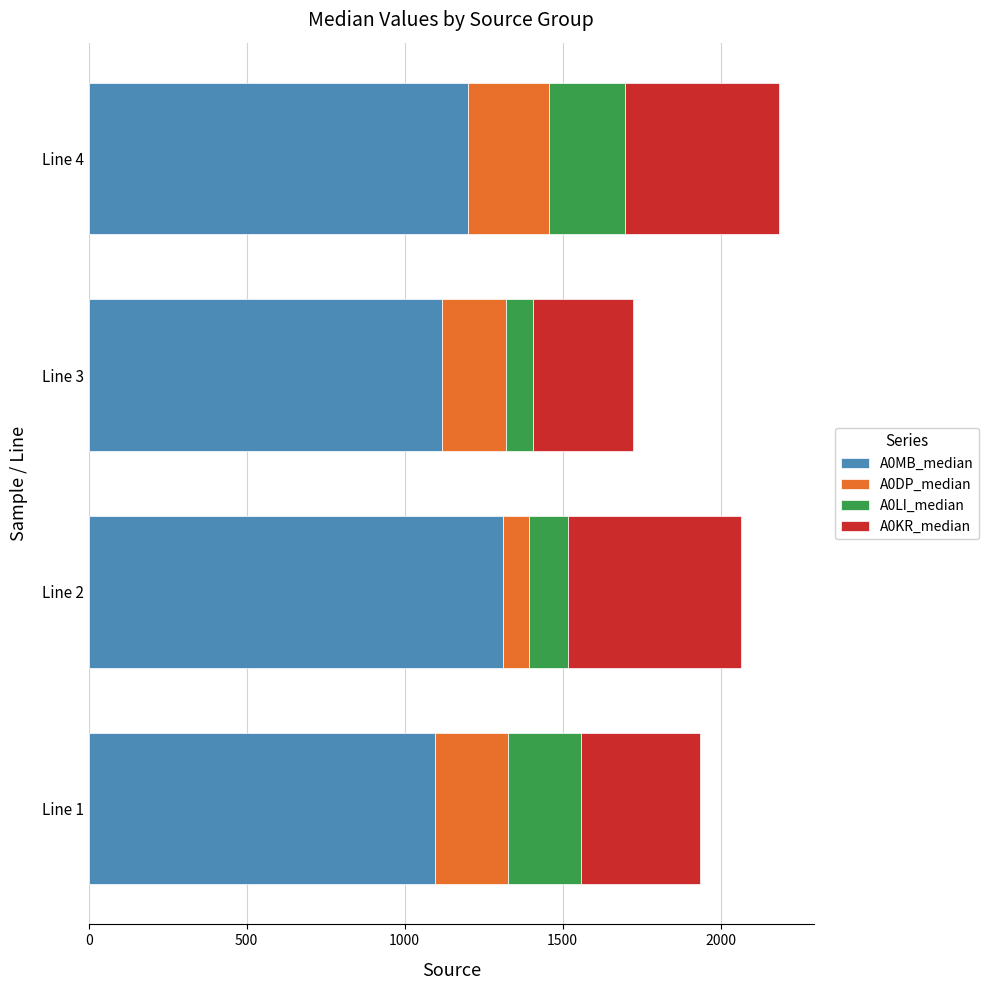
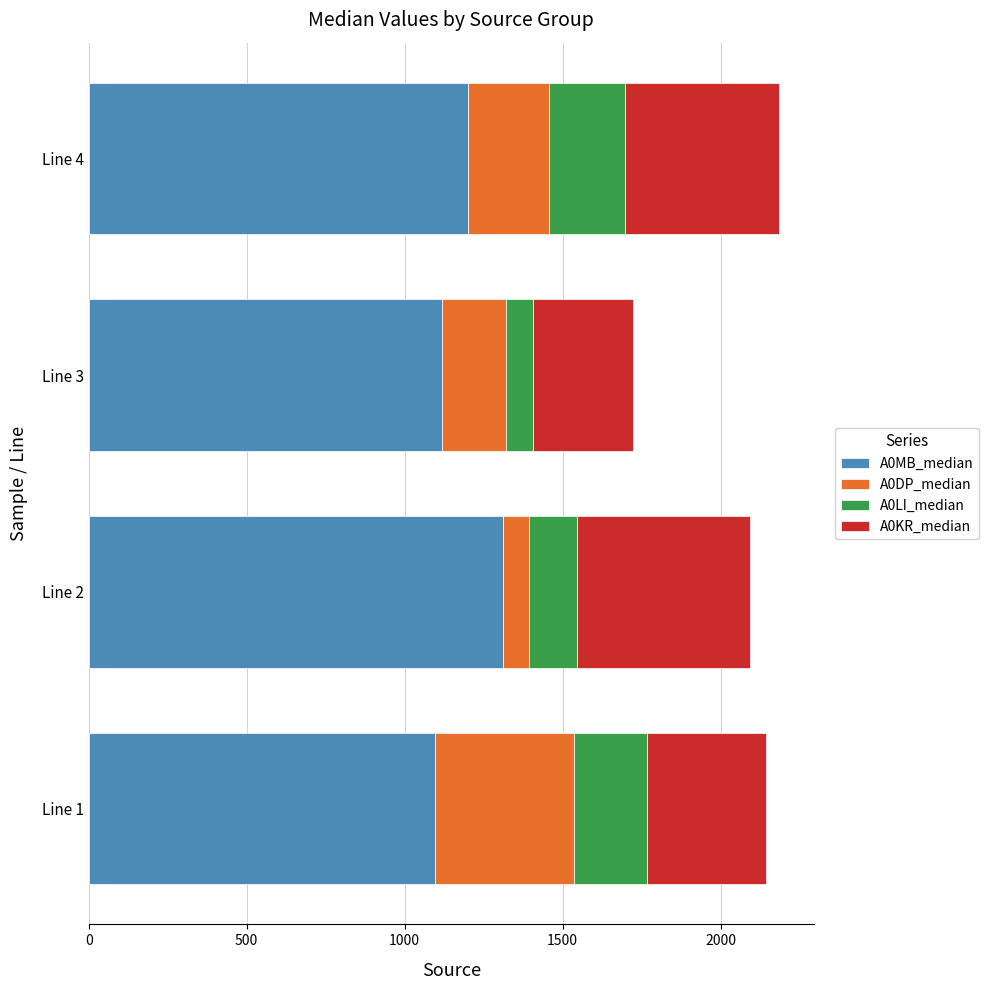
  {
    "A0MB_median": {
      "Line 4": 1200,
      "Line 3": 1120,
      "Line 2": 1310,
      "Line 1": 1100
    },
    "A0DP_median": {
      "Line 4": 260,
      "Line 3": 200,
      "Line 2": 80,
-     "Line 1": 230
+     "Line 1": 440
    },
    "A0LI_median": {
      "Line 4": 240,
      "Line 3": 90,
-     "Line 2": 120,
+     "Line 2": 150,
      "Line 1": 230
    },
    "A0KR_median": {
      "Line 4": 490,
      "Line 3": 320,
      "Line 2": 550,
      "Line 1": 380
    }
  }
